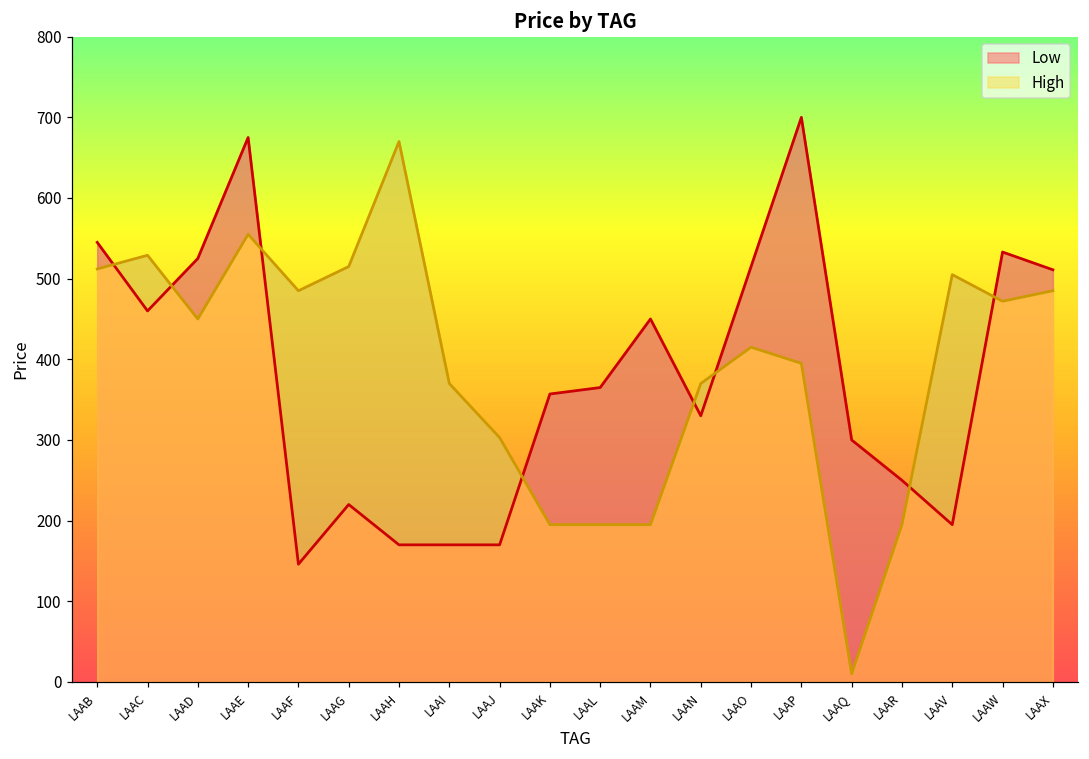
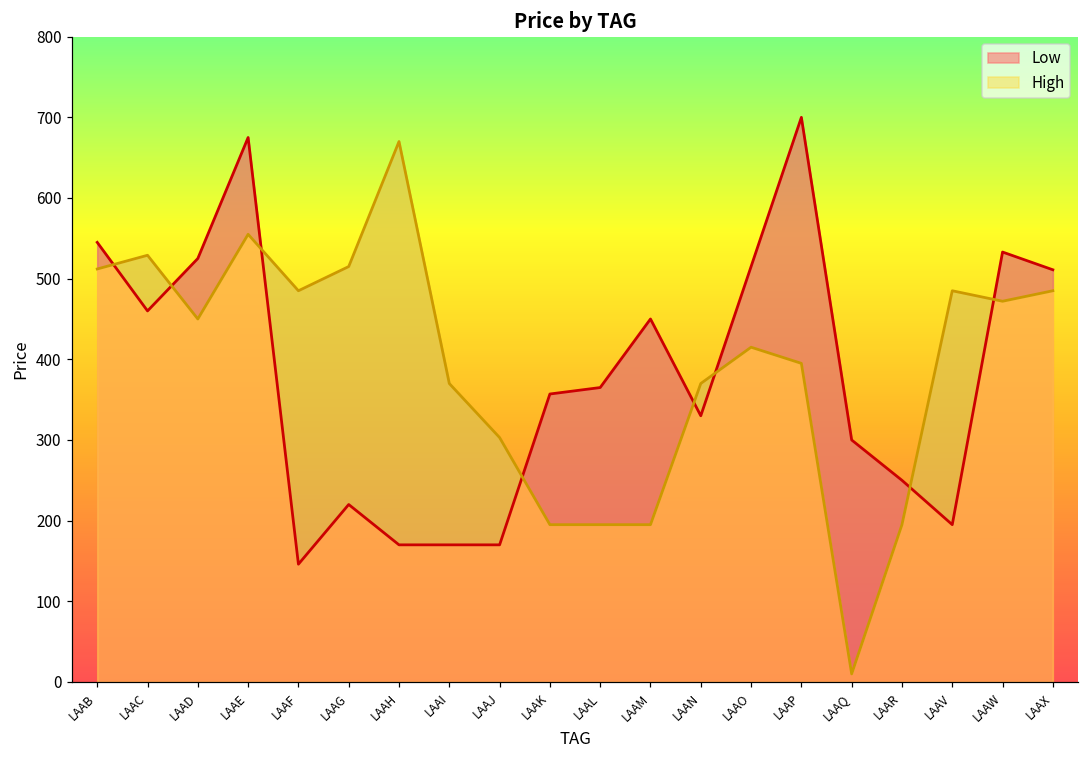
  {
    "Low": {
      "LAAC": 460,
      "LAAF": 150,
      "LAAG": 220,
      "LAAH": 170,
      "LAAI": 170,
      "LAAJ": 170,
      "LAAN": 330,
      "LAAV": 200
    },
    "High": {
      "LAAB": 510,
      "LAAD": 450,
      "LAAE": 560,
      "LAAK": 200,
      "LAAL": 200,
      "LAAM": 200,
      "LAAO": 420,
      "LAAP": 400,
      "LAAQ": 10,
      "LAAR": 200,
-     "LAAV": 510,
+     "LAAV": 490,
      "LAAW": 470,
      "LAAX": 490
    }
  }
